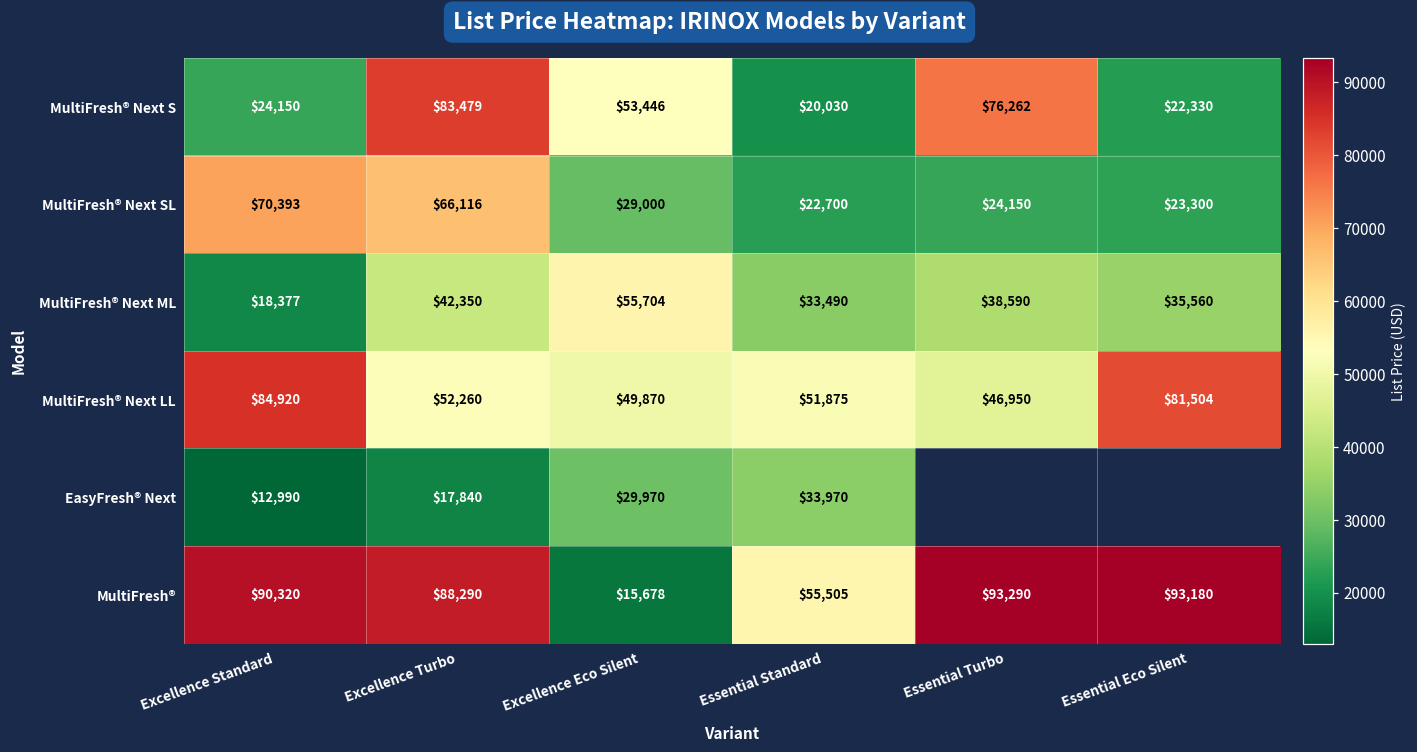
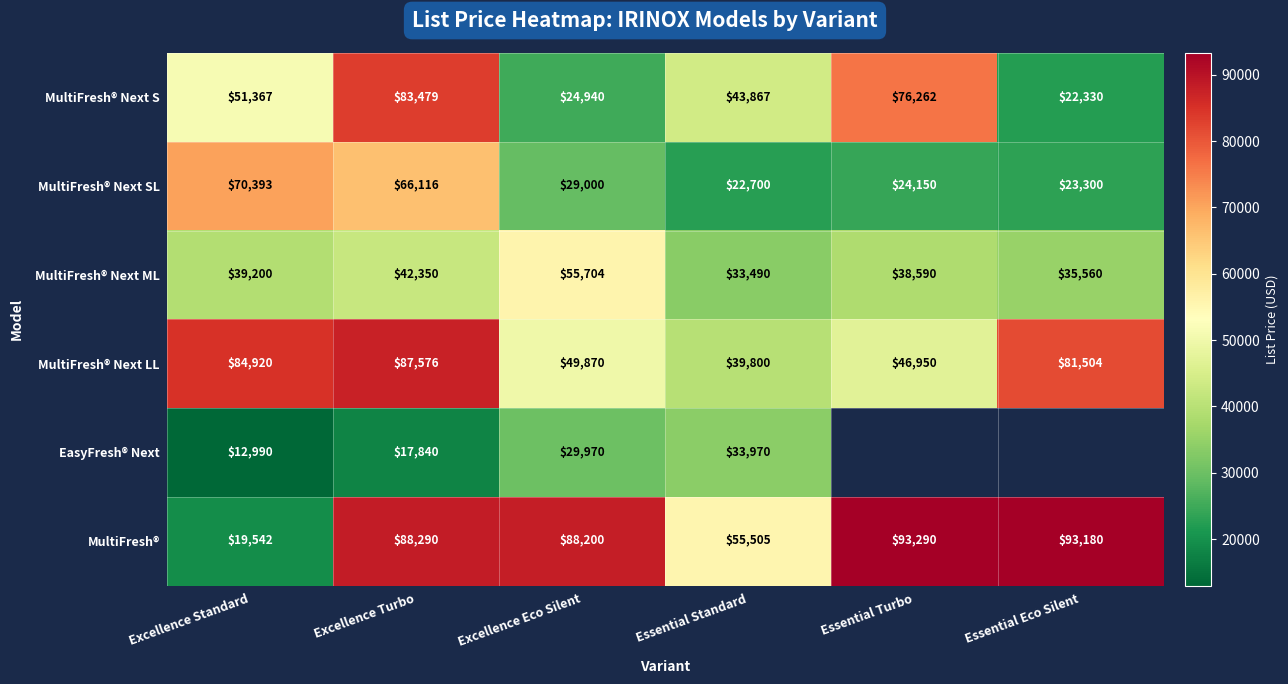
  {
    "MultiFresh® Next S": {
-     "Excellence Standard": "$24,150",
+     "Excellence Standard": "$51,367",
      "Excellence Turbo": "$83,479",
-     "Excellence Eco Silent": "$53,446",
-     "Essential Standard": "$20,030",
+     "Excellence Eco Silent": "$24,940",
+     "Essential Standard": "$43,867",
      "Essential Turbo": "$76,262",
      "Essential Eco Silent": "$22,330"
    },
    "MultiFresh® Next SL": {
      "Excellence Standard": "$70,393",
      "Excellence Turbo": "$66,116",
      "Excellence Eco Silent": "$29,000",
      "Essential Standard": "$22,700",
      "Essential Turbo": "$24,150",
      "Essential Eco Silent": "$23,300"
    },
    "MultiFresh® Next ML": {
-     "Excellence Standard": "$18,377",
+     "Excellence Standard": "$39,200",
      "Excellence Turbo": "$42,350",
      "Excellence Eco Silent": "$55,704",
      "Essential Standard": "$33,490",
      "Essential Turbo": "$38,590",
      "Essential Eco Silent": "$35,560"
    },
    "MultiFresh® Next LL": {
      "Excellence Standard": "$84,920",
-     "Excellence Turbo": "$52,260",
+     "Excellence Turbo": "$87,576",
      "Excellence Eco Silent": "$49,870",
-     "Essential Standard": "$51,875",
+     "Essential Standard": "$39,800",
      "Essential Turbo": "$46,950",
      "Essential Eco Silent": "$81,504"
    },
    "EasyFresh® Next": {
      "Excellence Standard": "$12,990",
      "Excellence Turbo": "$17,840",
      "Excellence Eco Silent": "$29,970",
      "Essential Standard": "$33,970"
    },
    "MultiFresh®": {
-     "Excellence Standard": "$90,320",
+     "Excellence Standard": "$19,542",
      "Excellence Turbo": "$88,290",
-     "Excellence Eco Silent": "$15,678",
+     "Excellence Eco Silent": "$88,200",
      "Essential Standard": "$55,505",
      "Essential Turbo": "$93,290",
      "Essential Eco Silent": "$93,180"
    }
  }
